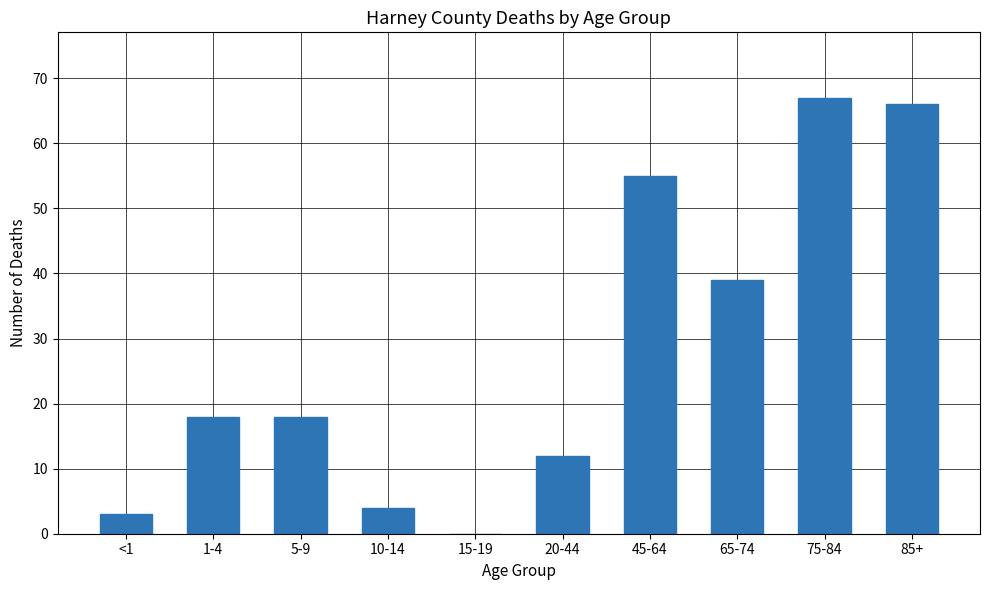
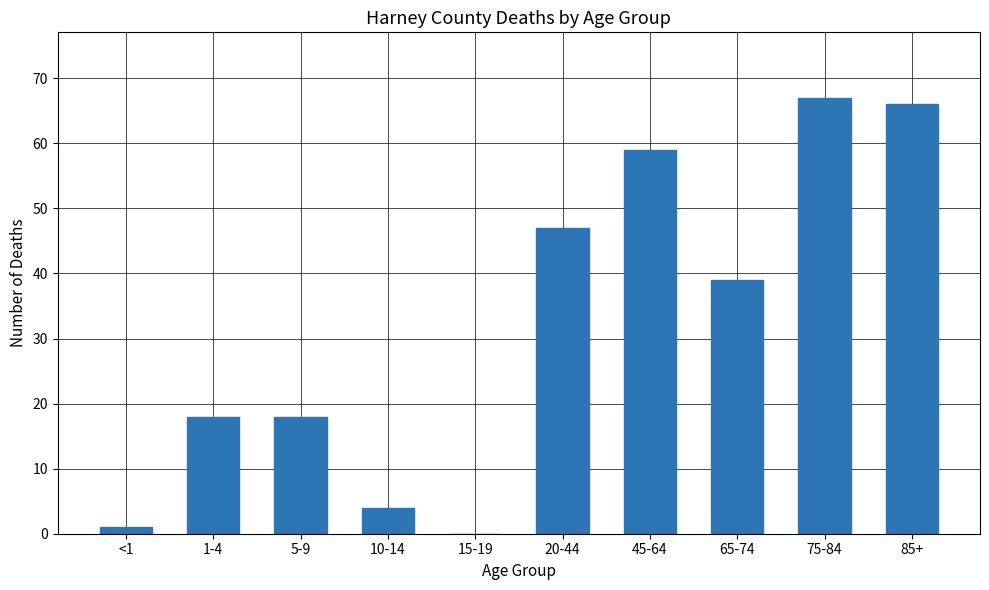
  {
-   "<1": 3,
+   "<1": 1,
    "1-4": 18,
    "5-9": 18,
    "10-14": 4,
    "15-19": 0,
-   "20-44": 12,
-   "45-64": 55,
+   "20-44": 47,
+   "45-64": 59,
    "65-74": 39,
    "75-84": 67,
    "85+": 66
  }
